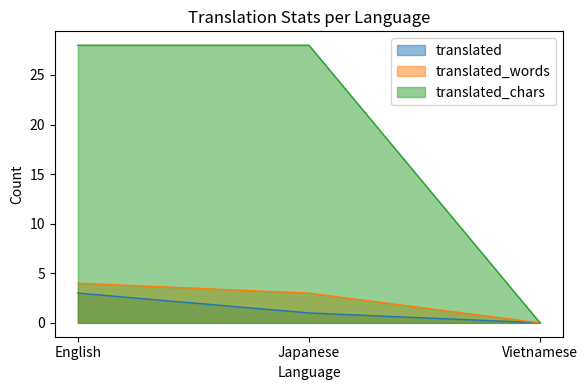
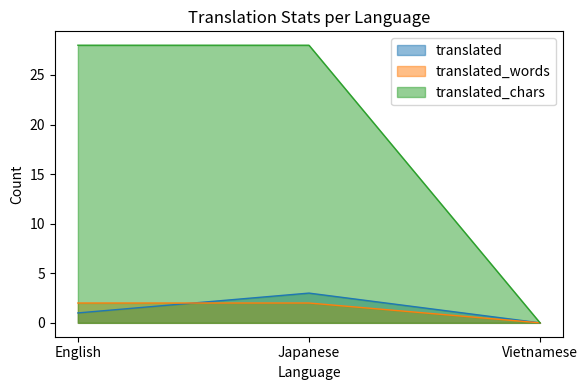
  {
    "translated": {
-     "English": 3,
-     "Japanese": 1
+     "English": 1,
+     "Japanese": 3
    },
    "translated_words": {
-     "English": 4,
-     "Japanese": 3
+     "English": 2,
+     "Japanese": 2
    },
    "translated_chars": {
      "English": 28,
      "Japanese": 28
    }
  }
